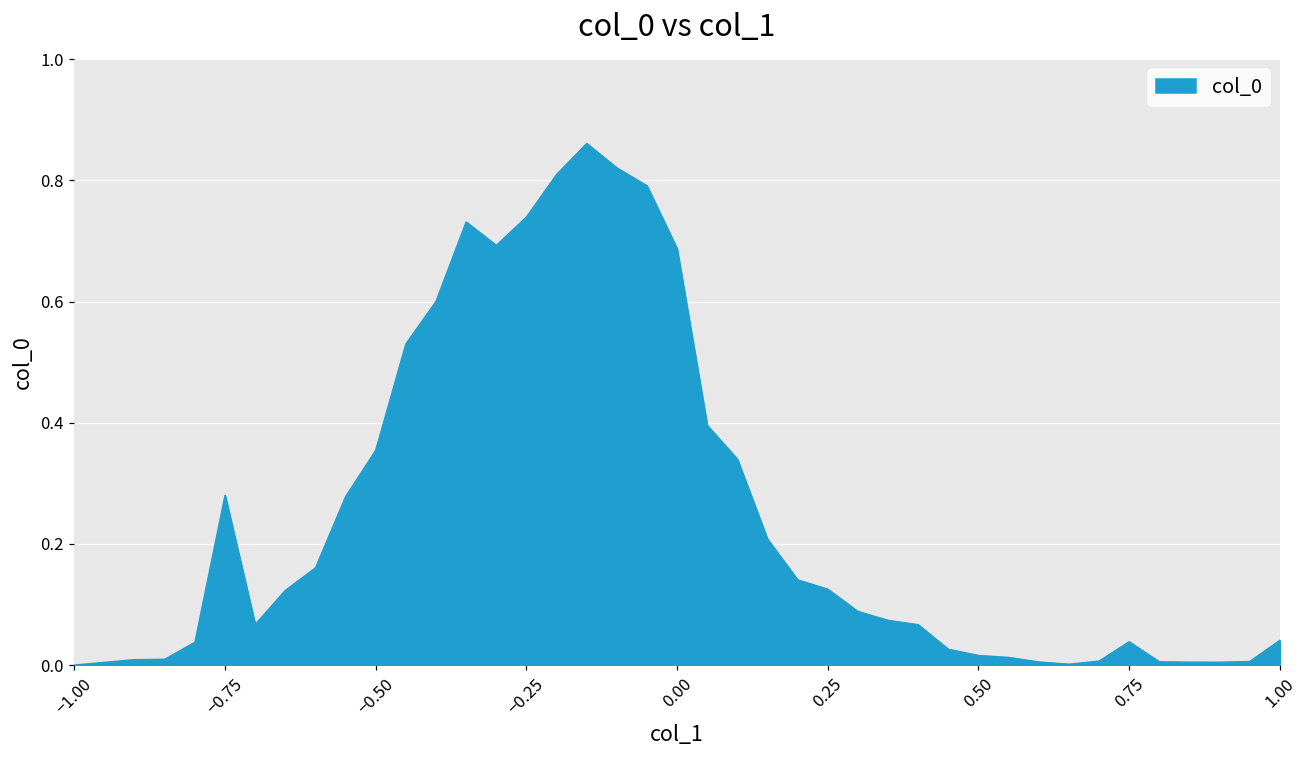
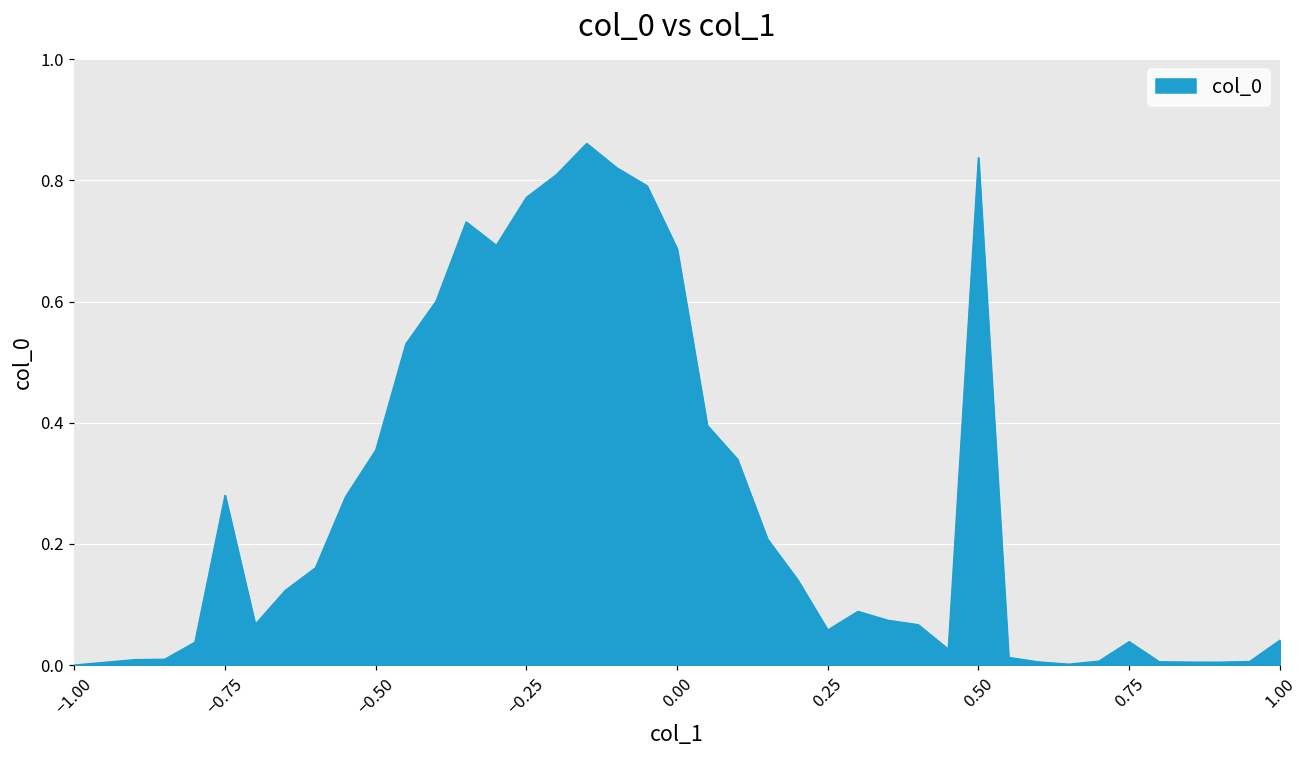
  {
    "−1.00": 0.00,
    "−0.75": 0.28,
    "−0.50": 0.35,
-   "−0.25": 0.74,
+   "−0.25": 0.77,
    "0.00": 0.69,
-   "0.25": 0.13,
-   "0.50": 0.02,
+   "0.25": 0.06,
+   "0.50": 0.84,
    "0.75": 0.04,
    "1.00": 0.04
  }
